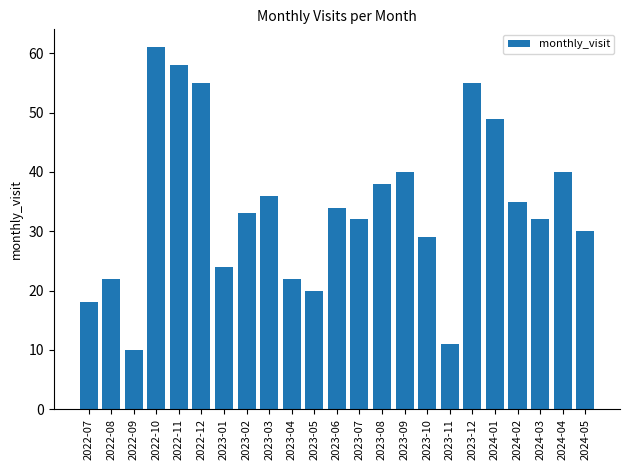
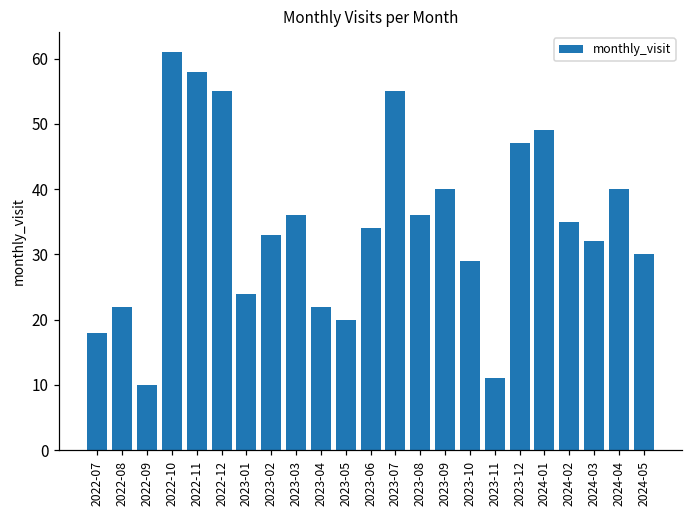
  {
    "2022-07": 18,
    "2022-08": 22,
    "2022-09": 10,
    "2022-10": 61,
    "2022-11": 58,
    "2022-12": 55,
    "2023-01": 24,
    "2023-02": 33,
    "2023-03": 36,
    "2023-04": 22,
    "2023-05": 20,
    "2023-06": 34,
-   "2023-07": 32,
-   "2023-08": 38,
+   "2023-07": 55,
+   "2023-08": 36,
    "2023-09": 40,
    "2023-10": 29,
    "2023-11": 11,
-   "2023-12": 55,
+   "2023-12": 47,
    "2024-01": 49,
    "2024-02": 35,
    "2024-03": 32,
    "2024-04": 40,
    "2024-05": 30
  }
